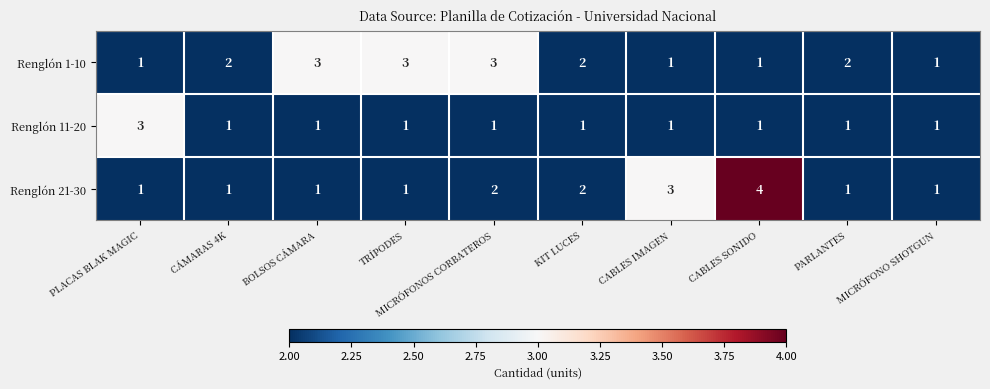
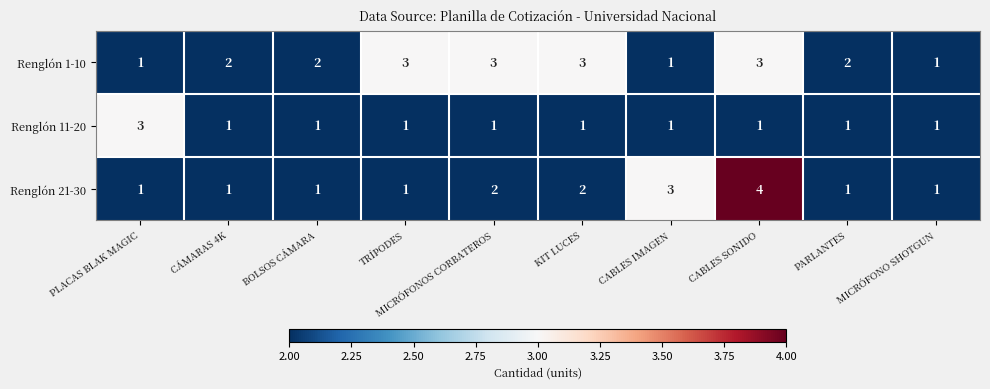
  {
    "Renglón 1-10": {
      "PLACAS BLAK MAGIC": 1,
      "CÁMARAS 4K": 2,
-     "BOLSOS CÁMARA": 3,
+     "BOLSOS CÁMARA": 2,
      "TRÍPODES": 3,
      "MICRÓFONOS CORBATEROS": 3,
-     "KIT LUCES": 2,
+     "KIT LUCES": 3,
      "CABLES IMAGEN": 1,
-     "CABLES SONIDO": 1,
+     "CABLES SONIDO": 3,
      "PARLANTES": 2,
      "MICRÓFONO SHOTGUN": 1
    },
    "Renglón 11-20": {
      "PLACAS BLAK MAGIC": 3,
      "CÁMARAS 4K": 1,
      "BOLSOS CÁMARA": 1,
      "TRÍPODES": 1,
      "MICRÓFONOS CORBATEROS": 1,
      "KIT LUCES": 1,
      "CABLES IMAGEN": 1,
      "CABLES SONIDO": 1,
      "PARLANTES": 1,
      "MICRÓFONO SHOTGUN": 1
    },
    "Renglón 21-30": {
      "PLACAS BLAK MAGIC": 1,
      "CÁMARAS 4K": 1,
      "BOLSOS CÁMARA": 1,
      "TRÍPODES": 1,
      "MICRÓFONOS CORBATEROS": 2,
      "KIT LUCES": 2,
      "CABLES IMAGEN": 3,
      "CABLES SONIDO": 4,
      "PARLANTES": 1,
      "MICRÓFONO SHOTGUN": 1
    }
  }
